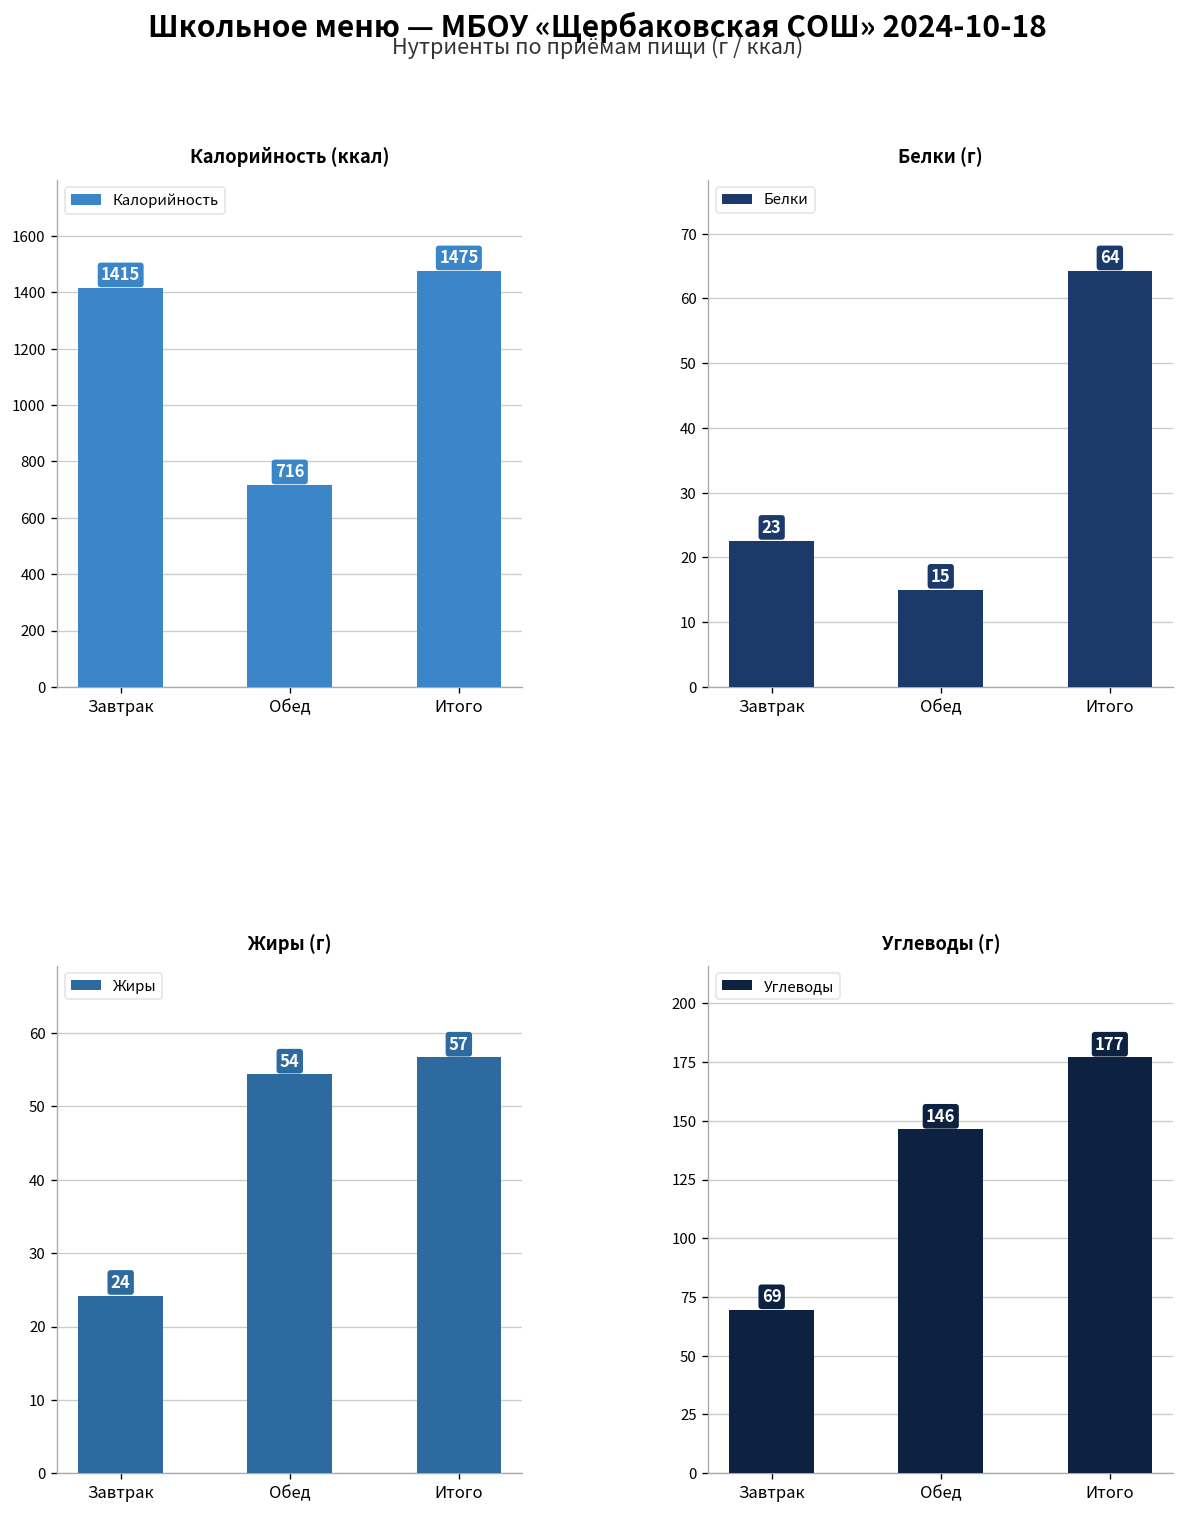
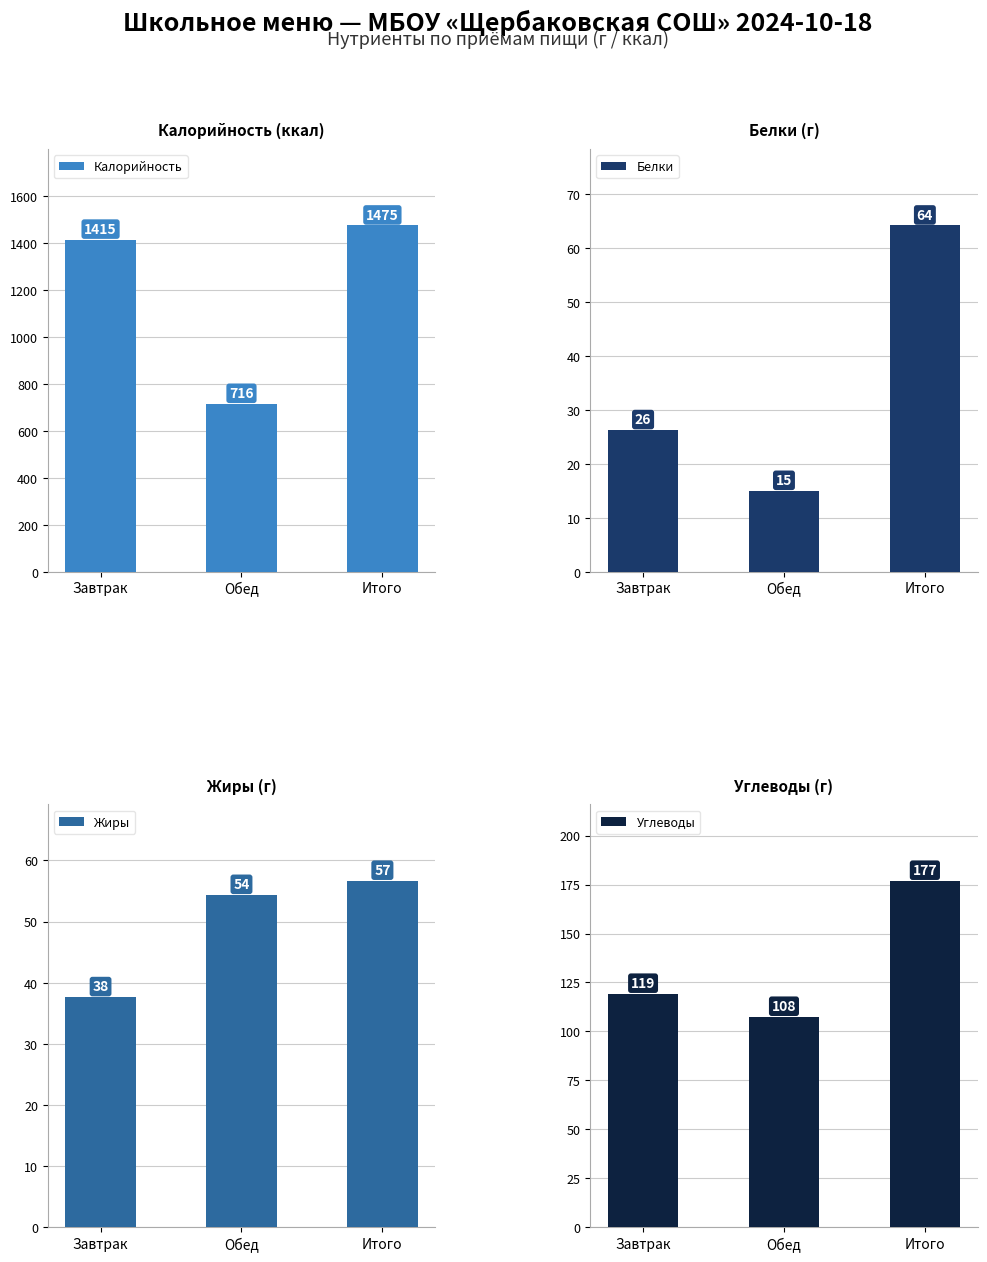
  {
    "Белки (г)": {
-     "Завтрак": 23
+     "Завтрак": 26
    },
    "Жиры (г)": {
-     "Завтрак": 24
+     "Завтрак": 38
    },
    "Углеводы (г)": {
-     "Завтрак": 69,
-     "Обед": 146
+     "Завтрак": 119,
+     "Обед": 108
    }
  }
